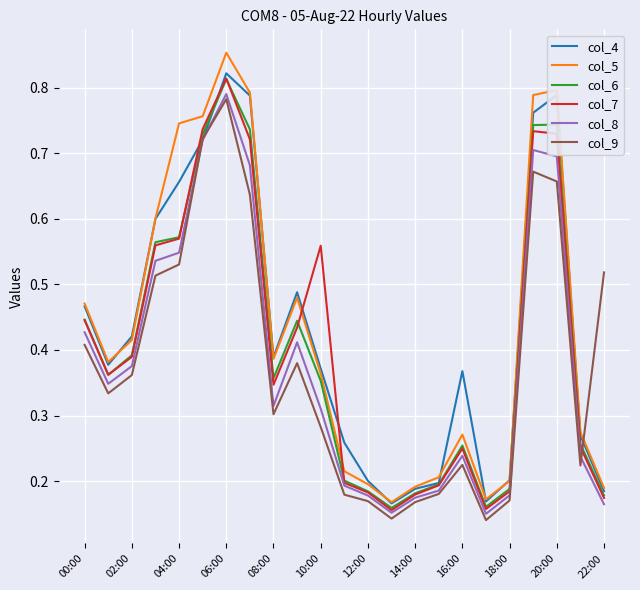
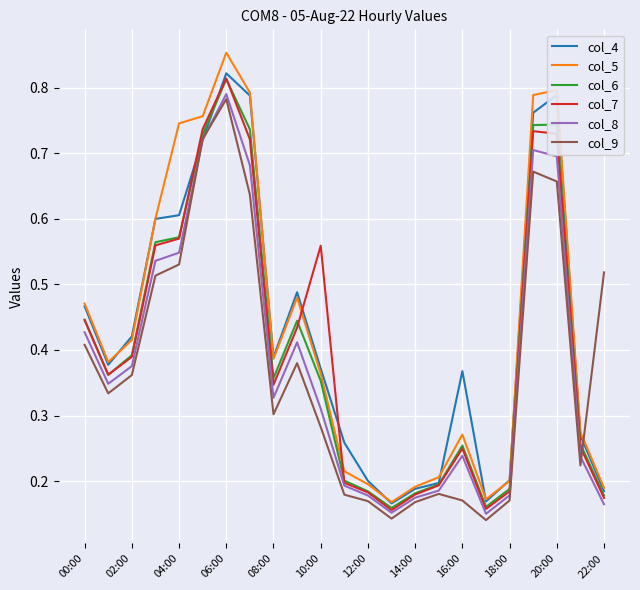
  {
    "col_4": {
      "00:00": 0.47,
      "02:00": 0.42,
-     "04:00": 0.66,
+     "04:00": 0.61,
      "06:00": 0.82,
      "10:00": 0.37,
      "12:00": 0.20,
      "16:00": 0.37,
      "22:00": 0.18
    },
    "col_5": {
      "00:00": 0.47,
      "02:00": 0.42,
      "04:00": 0.75,
      "06:00": 0.85,
      "10:00": 0.36,
      "12:00": 0.20,
      "16:00": 0.27,
      "22:00": 0.19
    },
    "col_6": {
      "08:00": 0.36,
      "10:00": 0.35,
      "16:00": 0.25
    },
    "col_7": {
      "08:00": 0.35,
      "10:00": 0.56,
      "16:00": 0.25
    },
    "col_8": {
      "00:00": 0.43,
      "02:00": 0.38,
      "04:00": 0.55,
      "06:00": 0.79,
-     "08:00": 0.31,
+     "08:00": 0.33,
      "10:00": 0.31,
      "12:00": 0.18,
      "14:00": 0.17,
      "16:00": 0.24,
      "18:00": 0.18,
      "20:00": 0.70,
      "22:00": 0.16
    },
    "col_9": {
      "00:00": 0.41,
      "02:00": 0.36,
      "04:00": 0.53,
      "06:00": 0.78,
      "08:00": 0.30,
      "10:00": 0.28,
      "12:00": 0.17,
      "14:00": 0.17,
-     "16:00": 0.22,
+     "16:00": 0.17,
      "18:00": 0.17,
      "20:00": 0.66,
      "22:00": 0.52
    }
  }
